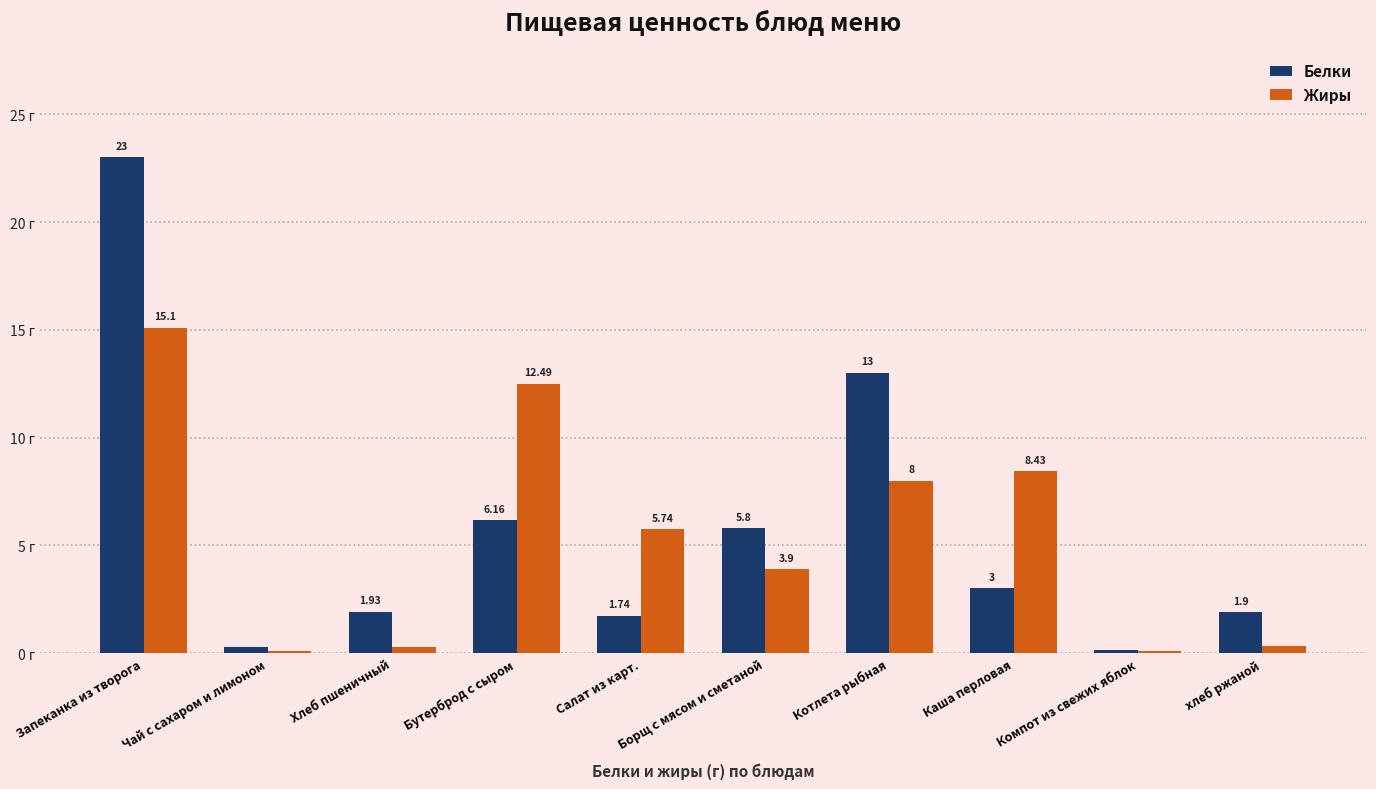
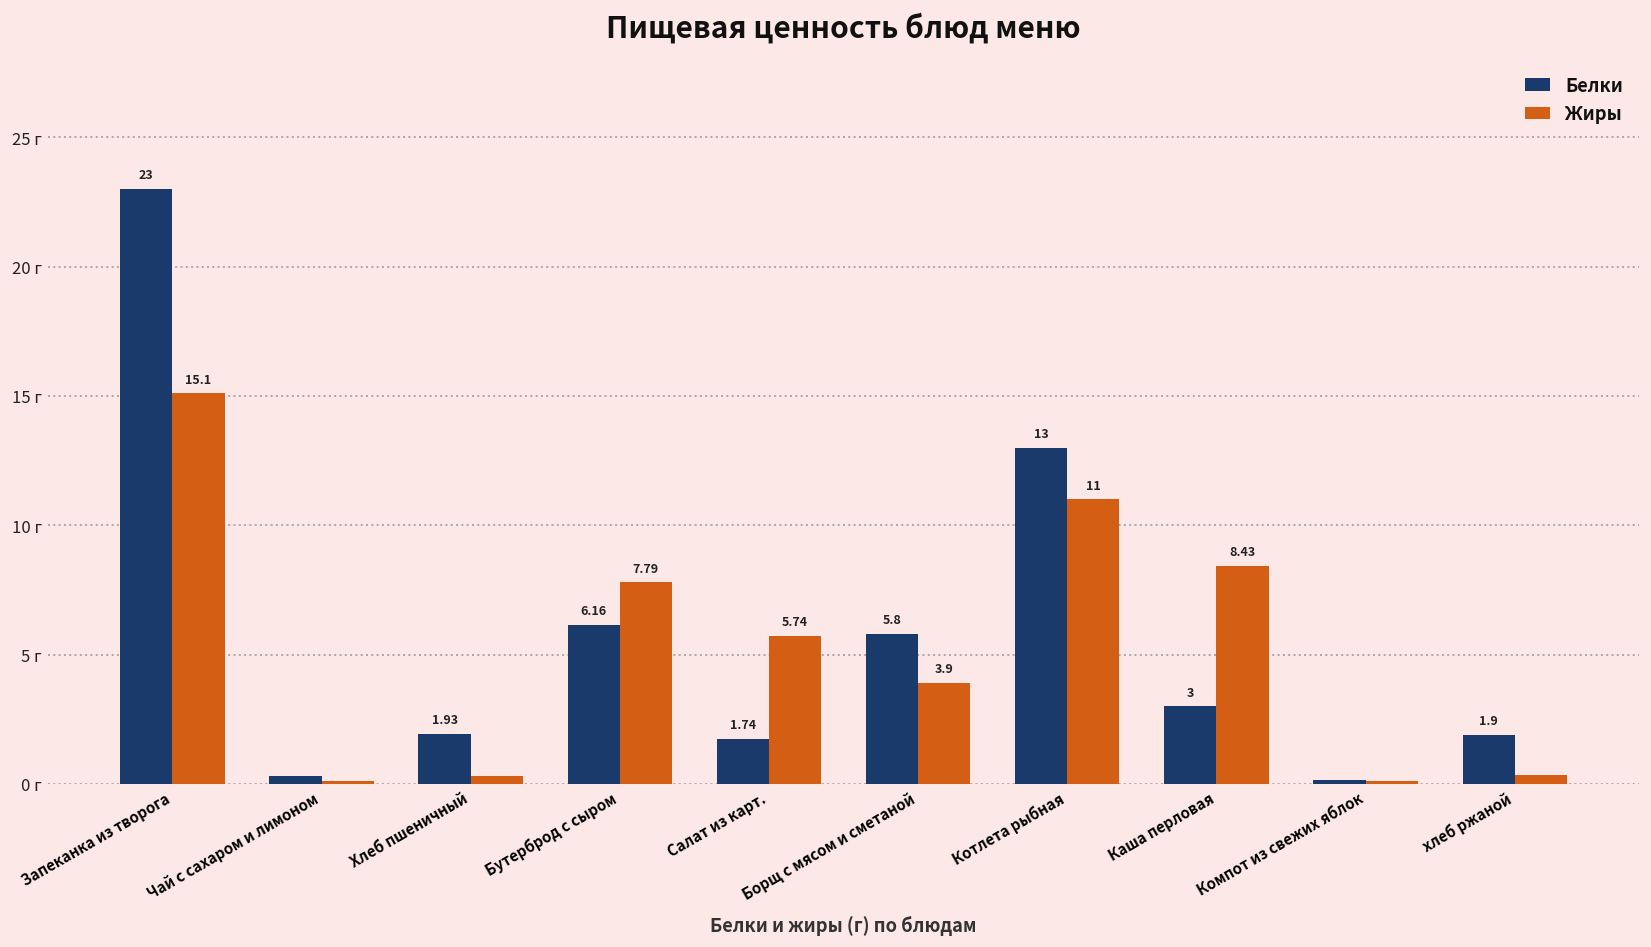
  {
    "Белки": {
      "Запеканка из творога": 23,
      "Хлеб пшеничный": 1.93,
      "Бутерброд с сыром": 6.16,
      "Салат из карт.": 1.74,
      "Борщ с мясом и сметаной": 5.8,
      "Котлета рыбная": 13,
      "Каша перловая": 3,
      "хлеб ржаной": 1.9
    },
    "Жиры": {
      "Запеканка из творога": 15.1,
-     "Бутерброд с сыром": 12.49,
+     "Бутерброд с сыром": 7.79,
      "Салат из карт.": 5.74,
      "Борщ с мясом и сметаной": 3.9,
-     "Котлета рыбная": 8,
+     "Котлета рыбная": 11,
      "Каша перловая": 8.43
    }
  }
